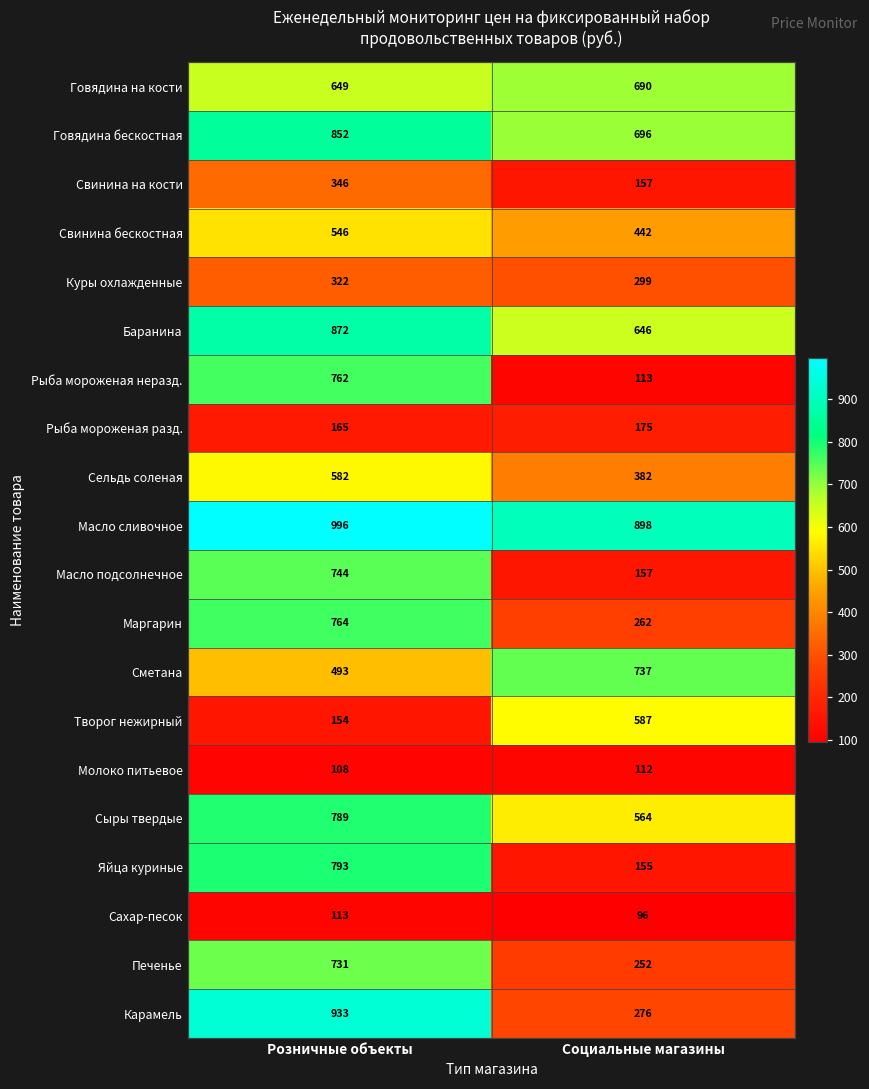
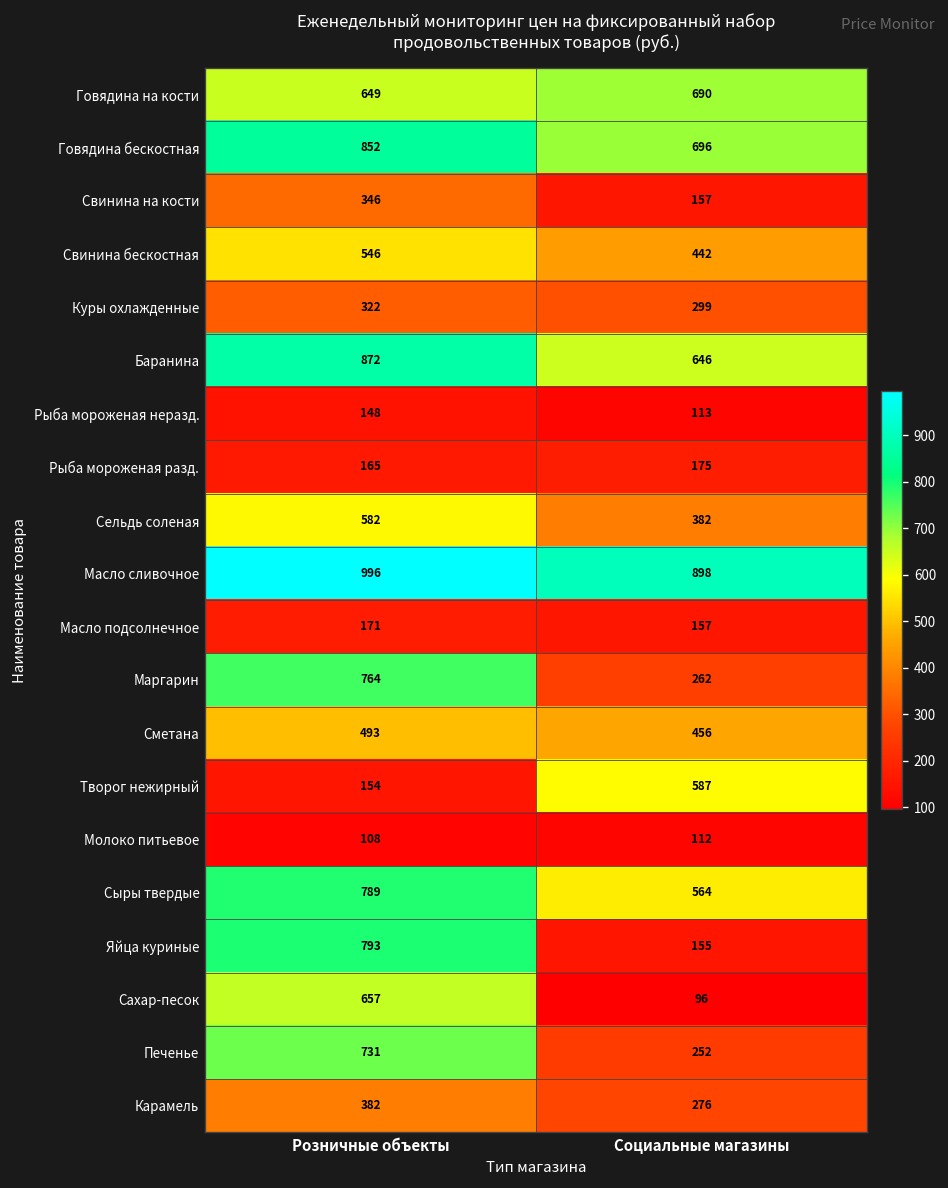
  {
    "Говядина на кости": {
      "Розничные объекты": 649,
      "Социальные магазины": 690
    },
    "Говядина бескостная": {
      "Розничные объекты": 852,
      "Социальные магазины": 696
    },
    "Свинина на кости": {
      "Розничные объекты": 346,
      "Социальные магазины": 157
    },
    "Свинина бескостная": {
      "Розничные объекты": 546,
      "Социальные магазины": 442
    },
    "Куры охлажденные": {
      "Розничные объекты": 322,
      "Социальные магазины": 299
    },
    "Баранина": {
      "Розничные объекты": 872,
      "Социальные магазины": 646
    },
    "Рыба мороженая неразд.": {
-     "Розничные объекты": 762,
+     "Розничные объекты": 148,
      "Социальные магазины": 113
    },
    "Рыба мороженая разд.": {
      "Розничные объекты": 165,
      "Социальные магазины": 175
    },
    "Сельдь соленая": {
      "Розничные объекты": 582,
      "Социальные магазины": 382
    },
    "Масло сливочное": {
      "Розничные объекты": 996,
      "Социальные магазины": 898
    },
    "Масло подсолнечное": {
-     "Розничные объекты": 744,
+     "Розничные объекты": 171,
      "Социальные магазины": 157
    },
    "Маргарин": {
      "Розничные объекты": 764,
      "Социальные магазины": 262
    },
    "Сметана": {
      "Розничные объекты": 493,
-     "Социальные магазины": 737
+     "Социальные магазины": 456
    },
    "Творог нежирный": {
      "Розничные объекты": 154,
      "Социальные магазины": 587
    },
    "Молоко питьевое": {
      "Розничные объекты": 108,
      "Социальные магазины": 112
    },
    "Сыры твердые": {
      "Розничные объекты": 789,
      "Социальные магазины": 564
    },
    "Яйца куриные": {
      "Розничные объекты": 793,
      "Социальные магазины": 155
    },
    "Сахар-песок": {
-     "Розничные объекты": 113,
+     "Розничные объекты": 657,
      "Социальные магазины": 96
    },
    "Печенье": {
      "Розничные объекты": 731,
      "Социальные магазины": 252
    },
    "Карамель": {
-     "Розничные объекты": 933,
+     "Розничные объекты": 382,
      "Социальные магазины": 276
    }
  }
